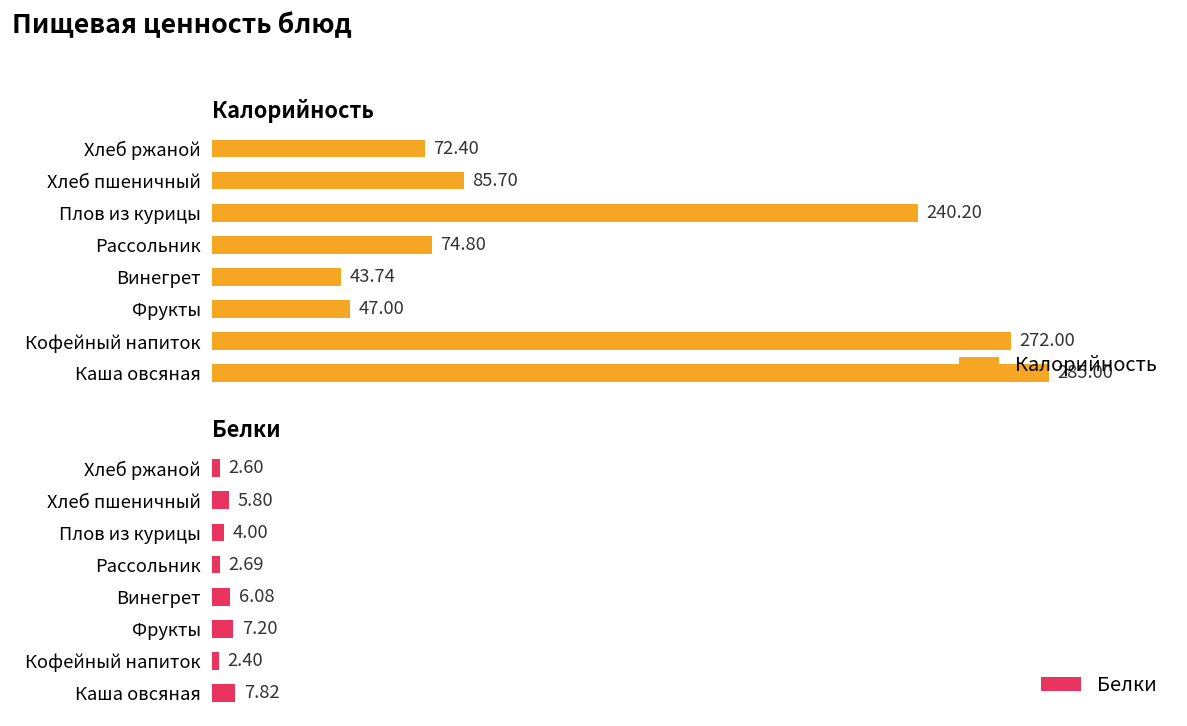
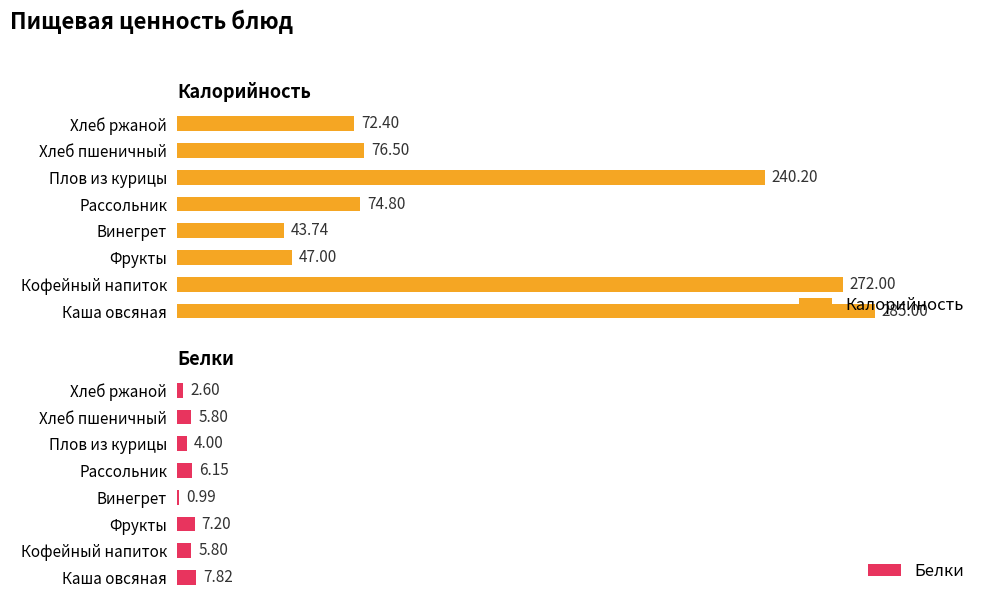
  {
    "Калорийность": {
      "Хлеб ржаной": 72.40,
-     "Хлеб пшеничный": 85.70,
+     "Хлеб пшеничный": 76.50,
      "Плов из курицы": 240.20,
      "Рассольник": 74.80,
      "Винегрет": 43.74,
      "Фрукты": 47.00,
      "Кофейный напиток": 272.00,
      "Каша овсяная": 285.00
    },
    "Белки": {
      "Хлеб ржаной": 2.60,
      "Хлеб пшеничный": 5.80,
      "Плов из курицы": 4.00,
-     "Рассольник": 2.69,
-     "Винегрет": 6.08,
+     "Рассольник": 6.15,
+     "Винегрет": 0.99,
      "Фрукты": 7.20,
-     "Кофейный напиток": 2.40,
+     "Кофейный напиток": 5.80,
      "Каша овсяная": 7.82
    }
  }
